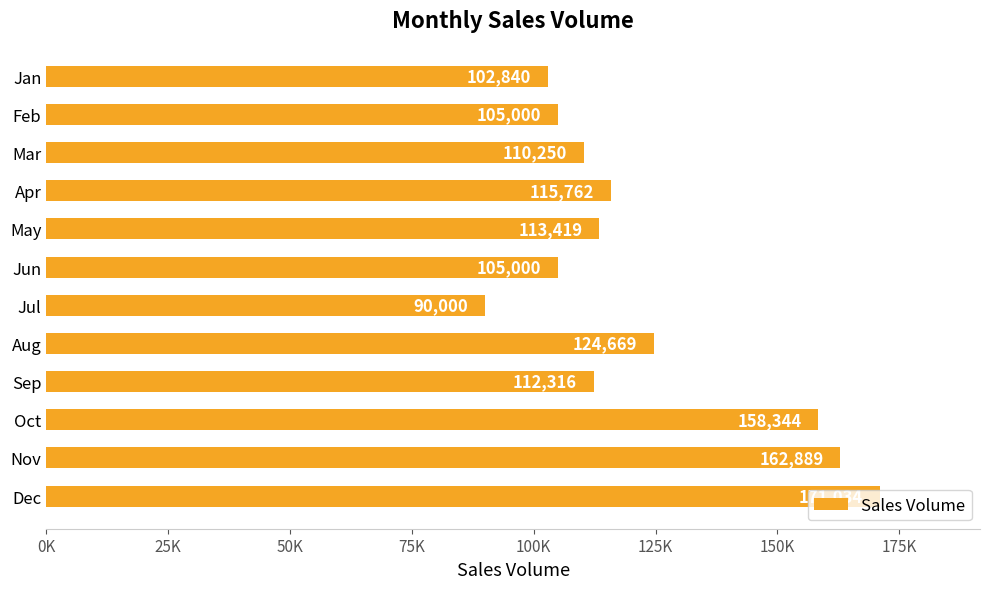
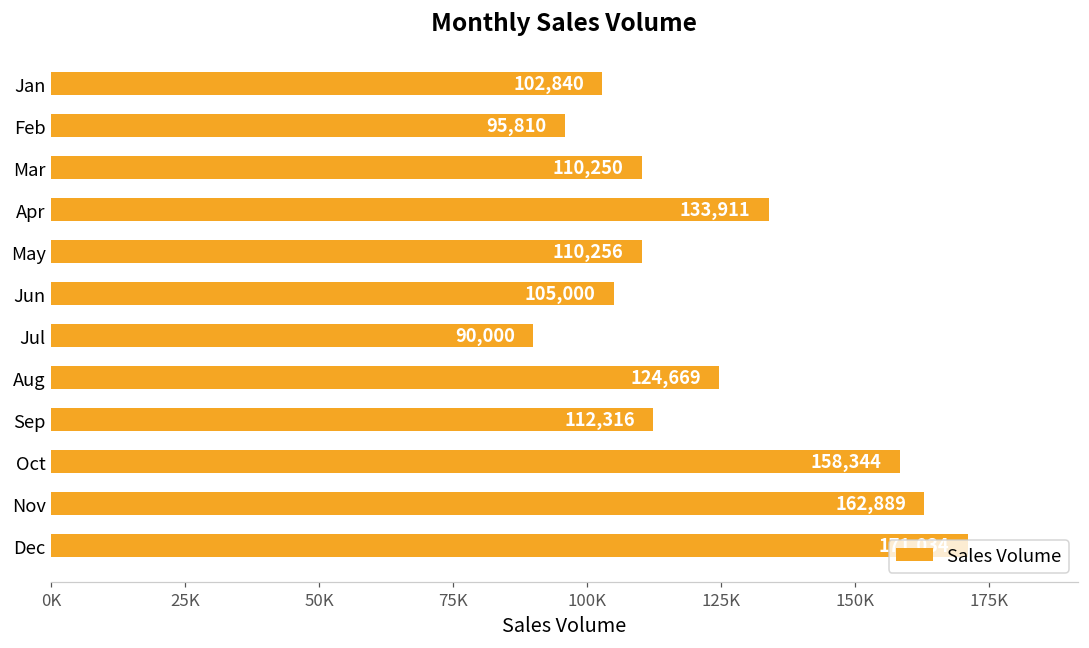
  {
    "Jan": "102,840",
-   "Feb": "105,000",
+   "Feb": "95,810",
    "Mar": "110,250",
-   "Apr": "115,762",
-   "May": "113,419",
+   "Apr": "133,911",
+   "May": "110,256",
    "Jun": "105,000",
    "Jul": "90,000",
    "Aug": "124,669",
    "Sep": "112,316",
    "Oct": "158,344",
    "Nov": "162,889"
  }
